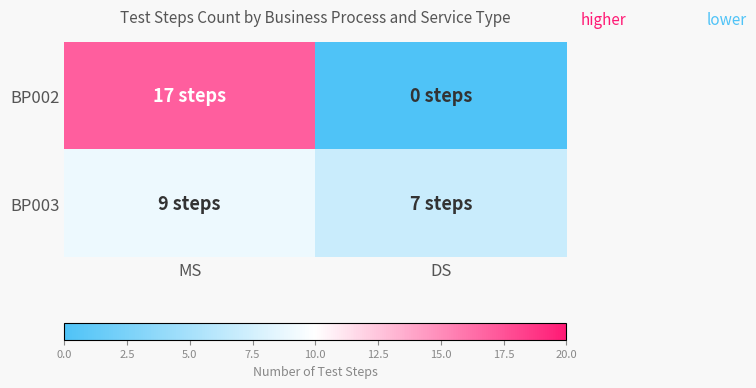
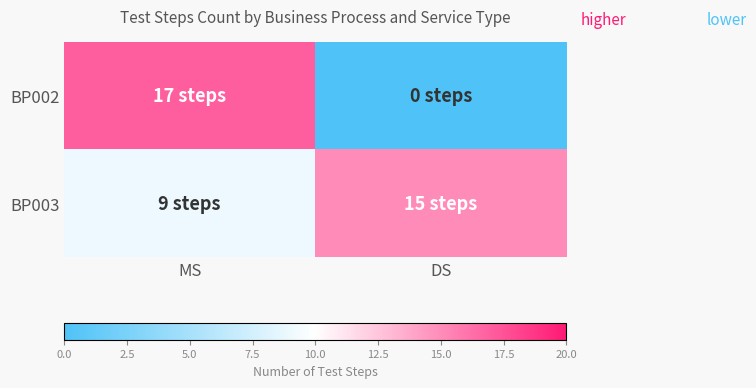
  {
    "BP002": {
      "MS": 17,
      "DS": 0
    },
    "BP003": {
      "MS": 9,
-     "DS": 7
+     "DS": 15
    }
  }
